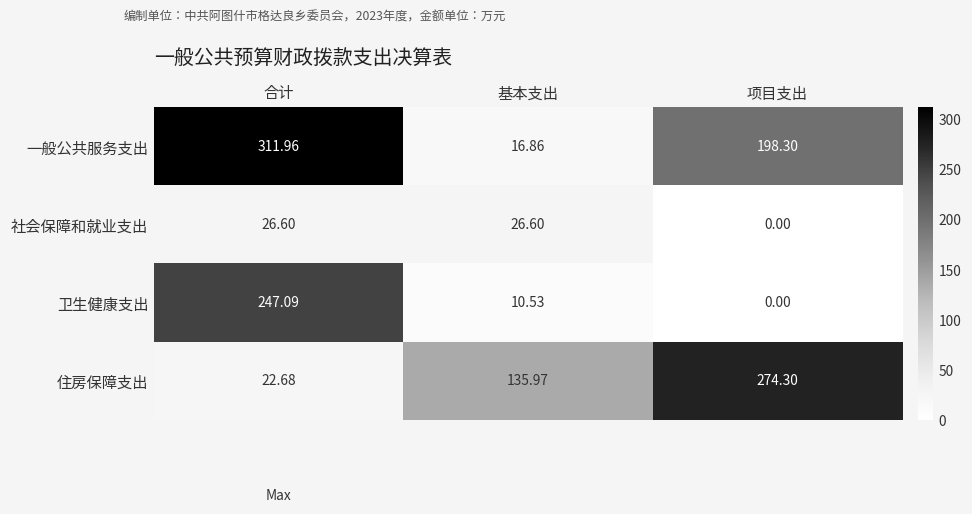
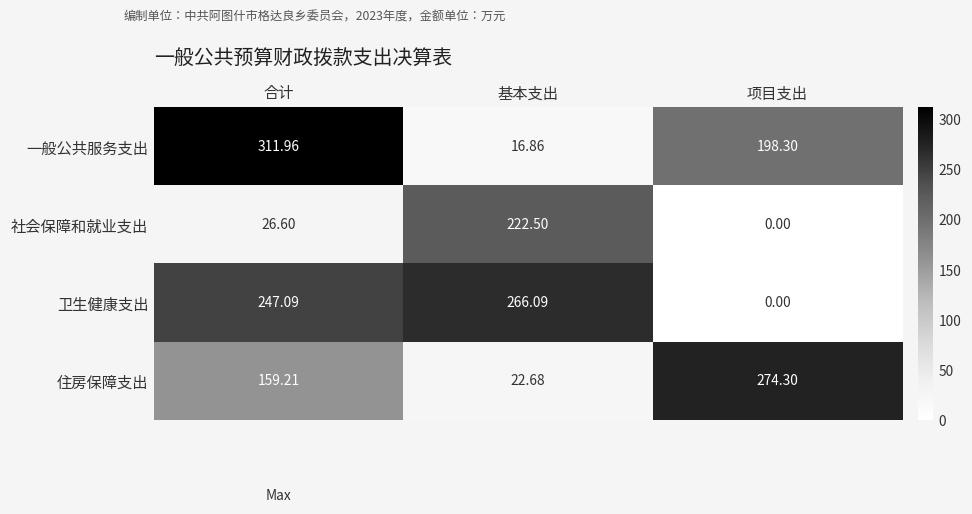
  {
    "一般公共服务支出": {
      "合计": 311.96,
      "基本支出": 16.86,
      "项目支出": 198.30
    },
    "社会保障和就业支出": {
      "合计": 26.60,
-     "基本支出": 26.60,
+     "基本支出": 222.50,
      "项目支出": 0.00
    },
    "卫生健康支出": {
      "合计": 247.09,
-     "基本支出": 10.53,
+     "基本支出": 266.09,
      "项目支出": 0.00
    },
    "住房保障支出": {
-     "合计": 22.68,
-     "基本支出": 135.97,
+     "合计": 159.21,
+     "基本支出": 22.68,
      "项目支出": 274.30
    }
  }
